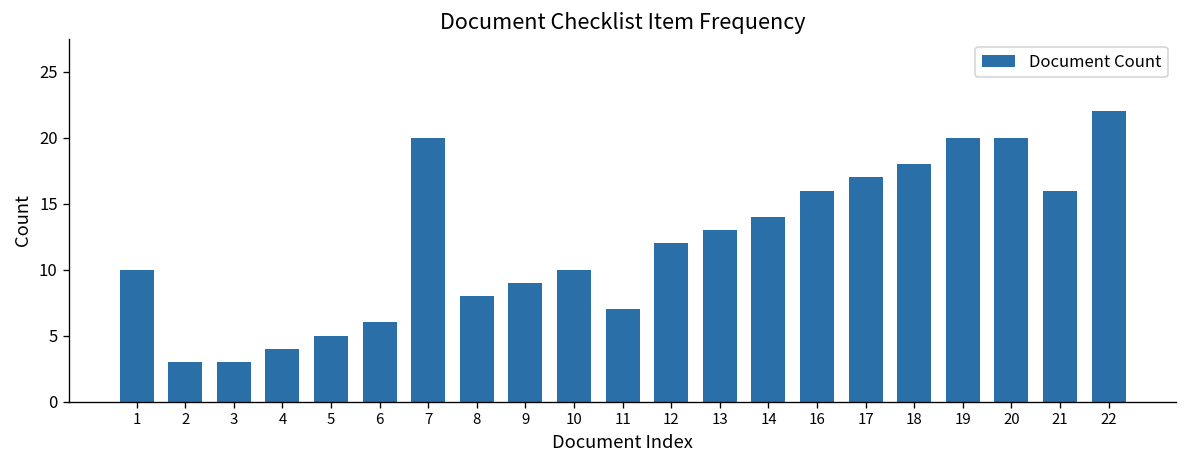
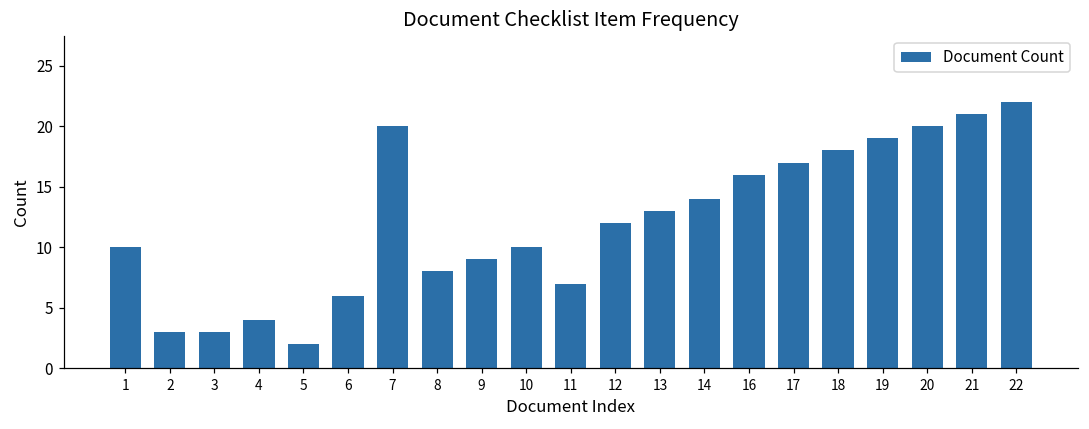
  {
    "1": 10,
    "2": 3,
    "3": 3,
    "4": 4,
-   "5": 5,
+   "5": 2,
    "6": 6,
    "7": 20,
    "8": 8,
    "9": 9,
    "10": 10,
    "11": 7,
    "12": 12,
    "13": 13,
    "14": 14,
    "16": 16,
    "17": 17,
    "18": 18,
-   "19": 20,
+   "19": 19,
    "20": 20,
-   "21": 16,
+   "21": 21,
    "22": 22
  }
